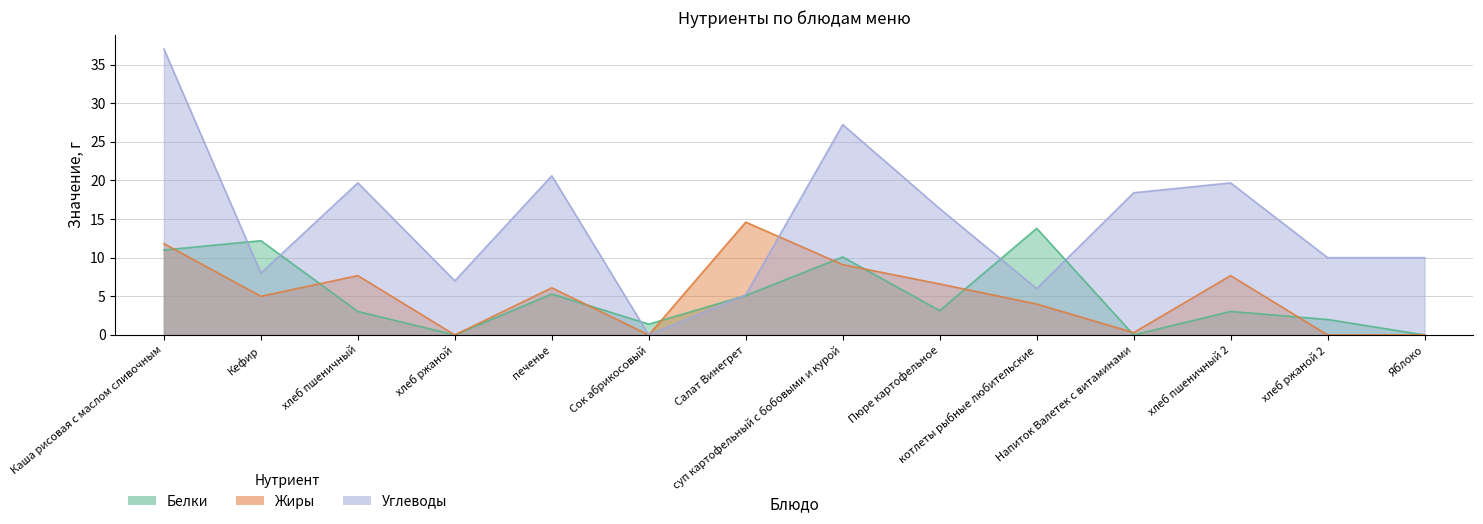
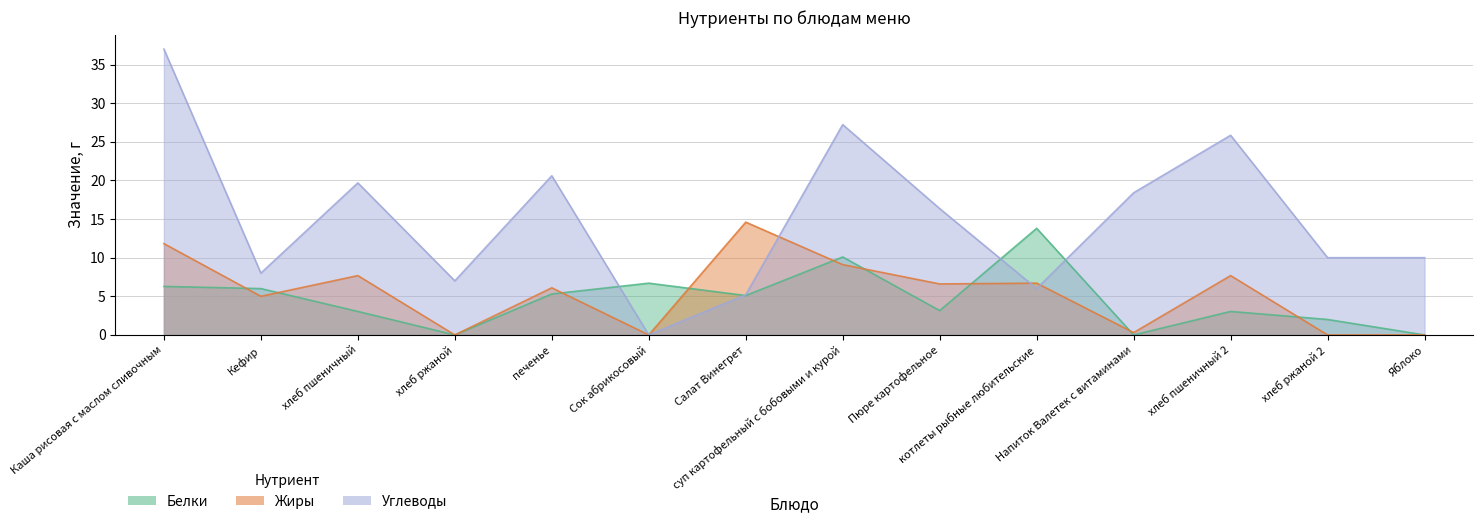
  {
    "Белки": {
-     "Каша рисовая с маслом сливочным": 11,
-     "Кефир": 12,
+     "Каша рисовая с маслом сливочным": 6,
+     "Кефир": 6,
      "хлеб пшеничный": 3,
      "печенье": 5,
-     "Сок абрикосовый": 1,
+     "Сок абрикосовый": 7,
      "суп картофельный с бобовыми и курой": 10,
      "Пюре картофельное": 3,
      "котлеты рыбные любительские": 14,
      "хлеб пшеничный 2": 3,
      "хлеб ржаной 2": 2
    },
    "Жиры": {
      "Каша рисовая с маслом сливочным": 12,
      "Кефир": 5,
      "хлеб пшеничный": 8,
      "печенье": 6,
      "Салат Винегрет": 15,
      "суп картофельный с бобовыми и курой": 9,
      "Пюре картофельное": 7,
-     "котлеты рыбные любительские": 4,
+     "котлеты рыбные любительские": 7,
      "хлеб пшеничный 2": 8,
      "хлеб ржаной 2": 0
    },
    "Углеводы": {
      "Каша рисовая с маслом сливочным": 37,
      "Кефир": 8,
      "хлеб пшеничный": 20,
      "хлеб ржаной": 7,
      "печенье": 21,
      "суп картофельный с бобовыми и курой": 27,
      "Пюре картофельное": 16,
      "котлеты рыбные любительские": 6,
      "Напиток Валетек с витаминами": 18,
-     "хлеб пшеничный 2": 20,
+     "хлеб пшеничный 2": 26,
      "хлеб ржаной 2": 10,
      "Яблоко": 10
    }
  }
